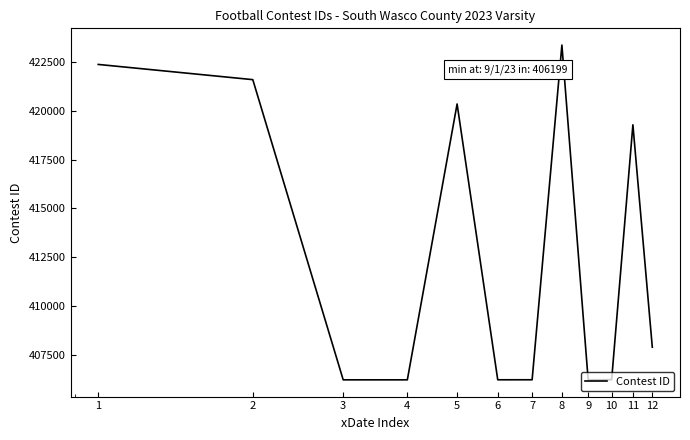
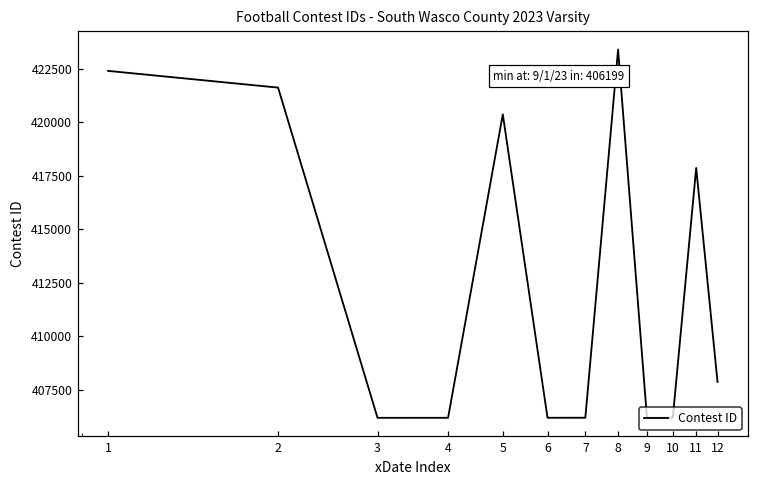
  {
    "1": 422400,
    "2": 421600,
    "3": 406200,
    "4": 406200,
    "5": 420400,
    "6": 406200,
    "7": 406200,
-   "11": 419300,
+   "11": 417900,
    "12": 407900
  }
